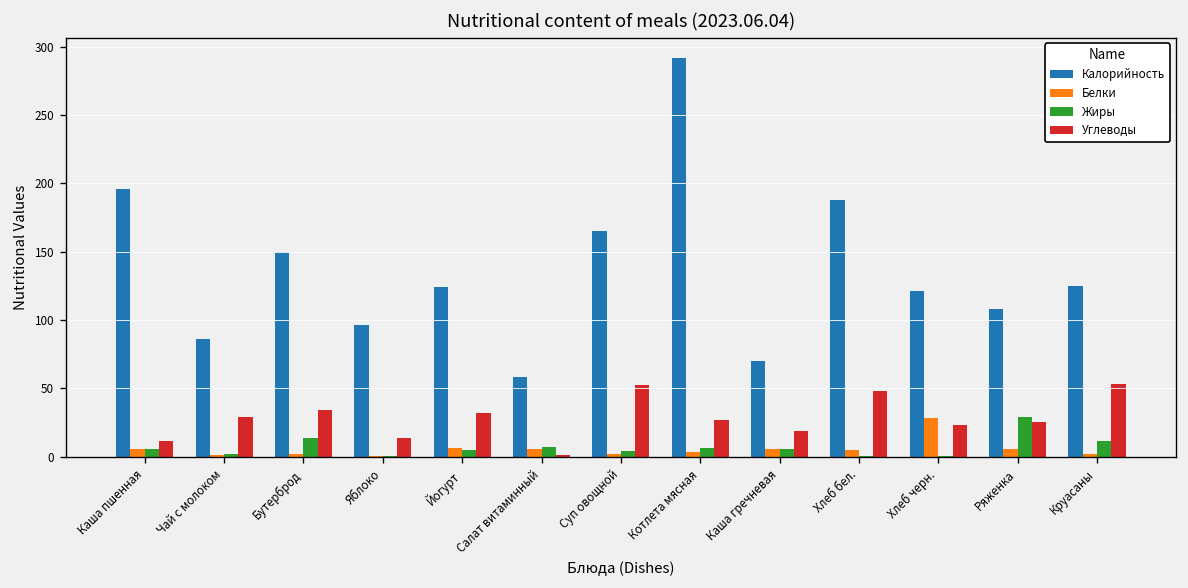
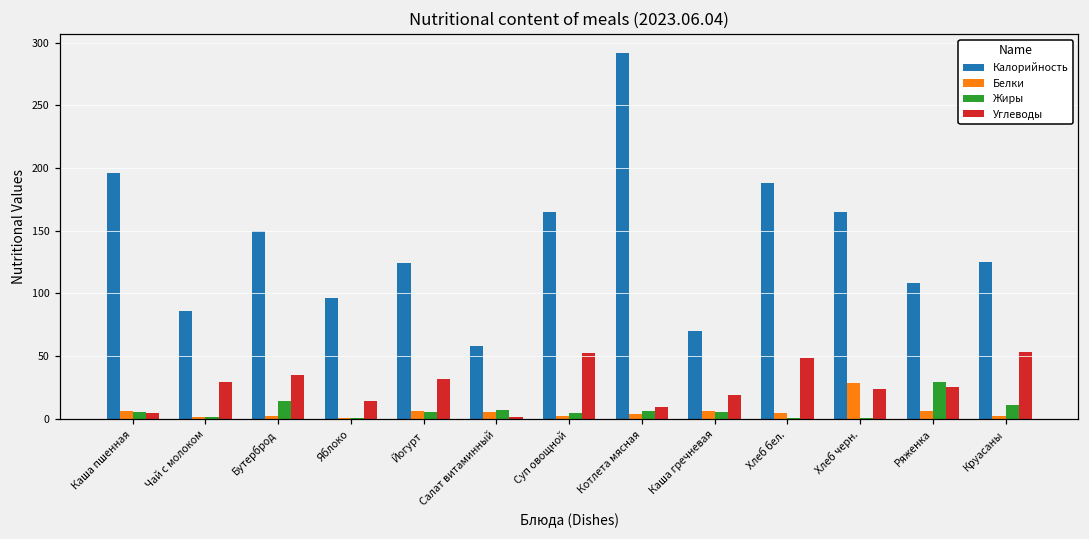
  {
    "Калорийность": {
      "Каша пшенная": 196,
      "Чай с молоком": 86,
      "Бутерброд": 150,
      "Яблоко": 96,
      "Йогурт": 124,
      "Салат витаминный": 58,
      "Суп овощной": 165,
      "Котлета мясная": 292,
      "Каша гречневая": 70,
      "Хлеб бел.": 188,
-     "Хлеб черн.": 121,
+     "Хлеб черн.": 165,
      "Ряженка": 108,
      "Круасаны": 125
    },
    "Белки": {
      "Каша пшенная": 6,
      "Йогурт": 6,
      "Салат витаминный": 5,
      "Котлета мясная": 3,
      "Каша гречневая": 6,
      "Хлеб бел.": 5,
      "Хлеб черн.": 28,
      "Ряженка": 6
    },
    "Жиры": {
      "Каша пшенная": 5,
      "Бутерброд": 14,
      "Йогурт": 5,
      "Салат витаминный": 7,
      "Суп овощной": 4,
      "Котлета мясная": 6,
      "Каша гречневая": 5,
      "Ряженка": 29,
      "Круасаны": 11
    },
    "Углеводы": {
-     "Каша пшенная": 12,
+     "Каша пшенная": 4,
      "Чай с молоком": 29,
      "Бутерброд": 35,
      "Яблоко": 14,
      "Йогурт": 32,
      "Суп овощной": 53,
-     "Котлета мясная": 27,
+     "Котлета мясная": 9,
      "Каша гречневая": 19,
      "Хлеб бел.": 48,
      "Хлеб черн.": 23,
      "Ряженка": 25,
      "Круасаны": 53
    }
  }
